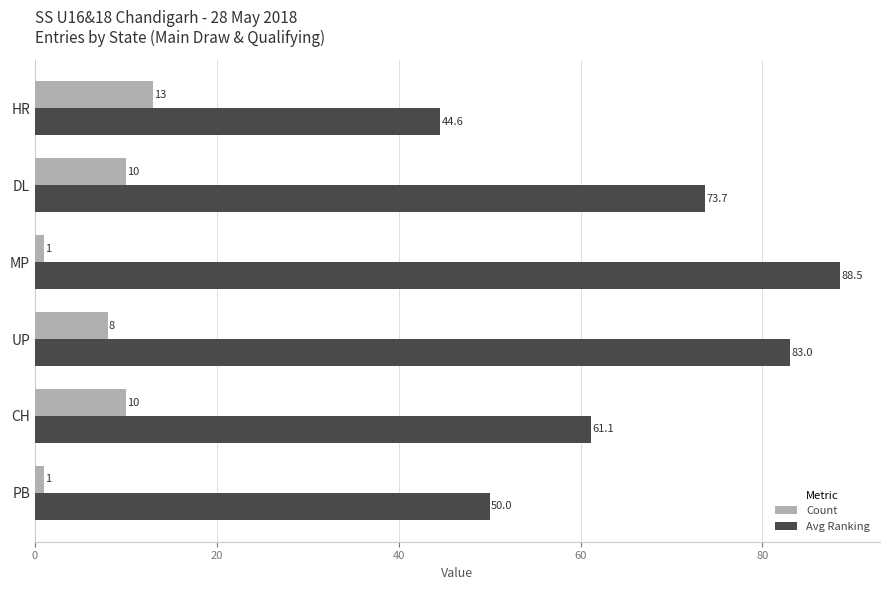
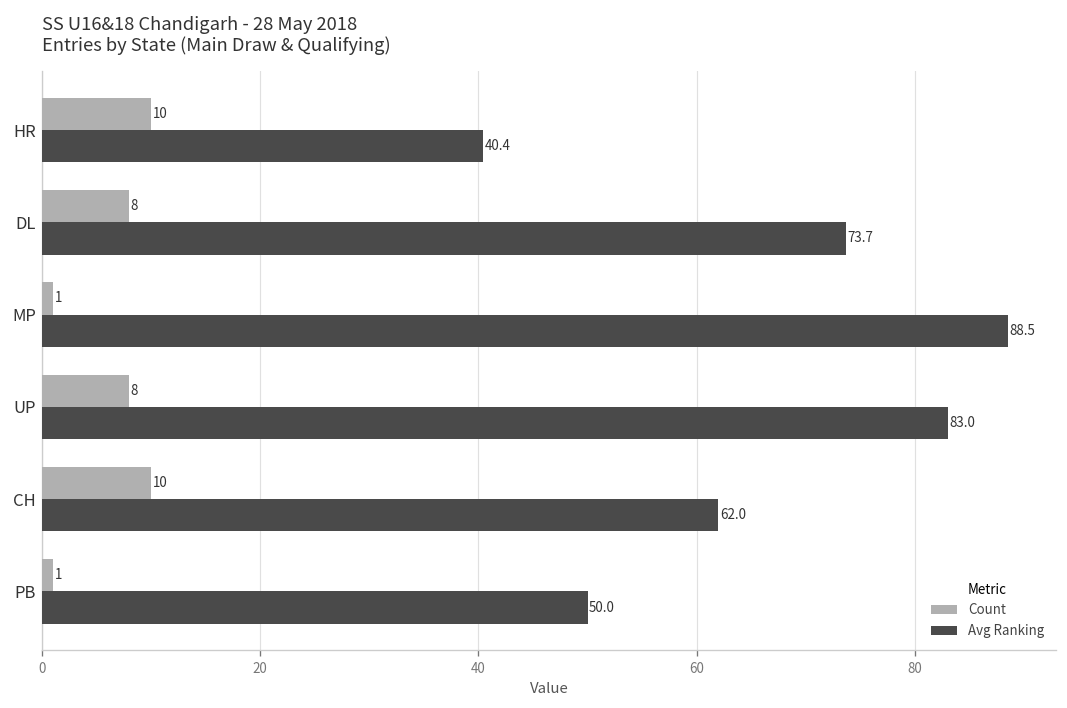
  {
    "Count": {
-     "HR": 13,
-     "DL": 10,
+     "HR": 10,
+     "DL": 8,
      "MP": 1,
      "UP": 8,
      "CH": 10,
      "PB": 1
    },
    "Avg Ranking": {
-     "HR": 44.6,
+     "HR": 40.4,
      "DL": 73.7,
      "MP": 88.5,
      "UP": 83.0,
-     "CH": 61.1,
+     "CH": 62.0,
      "PB": 50.0
    }
  }
